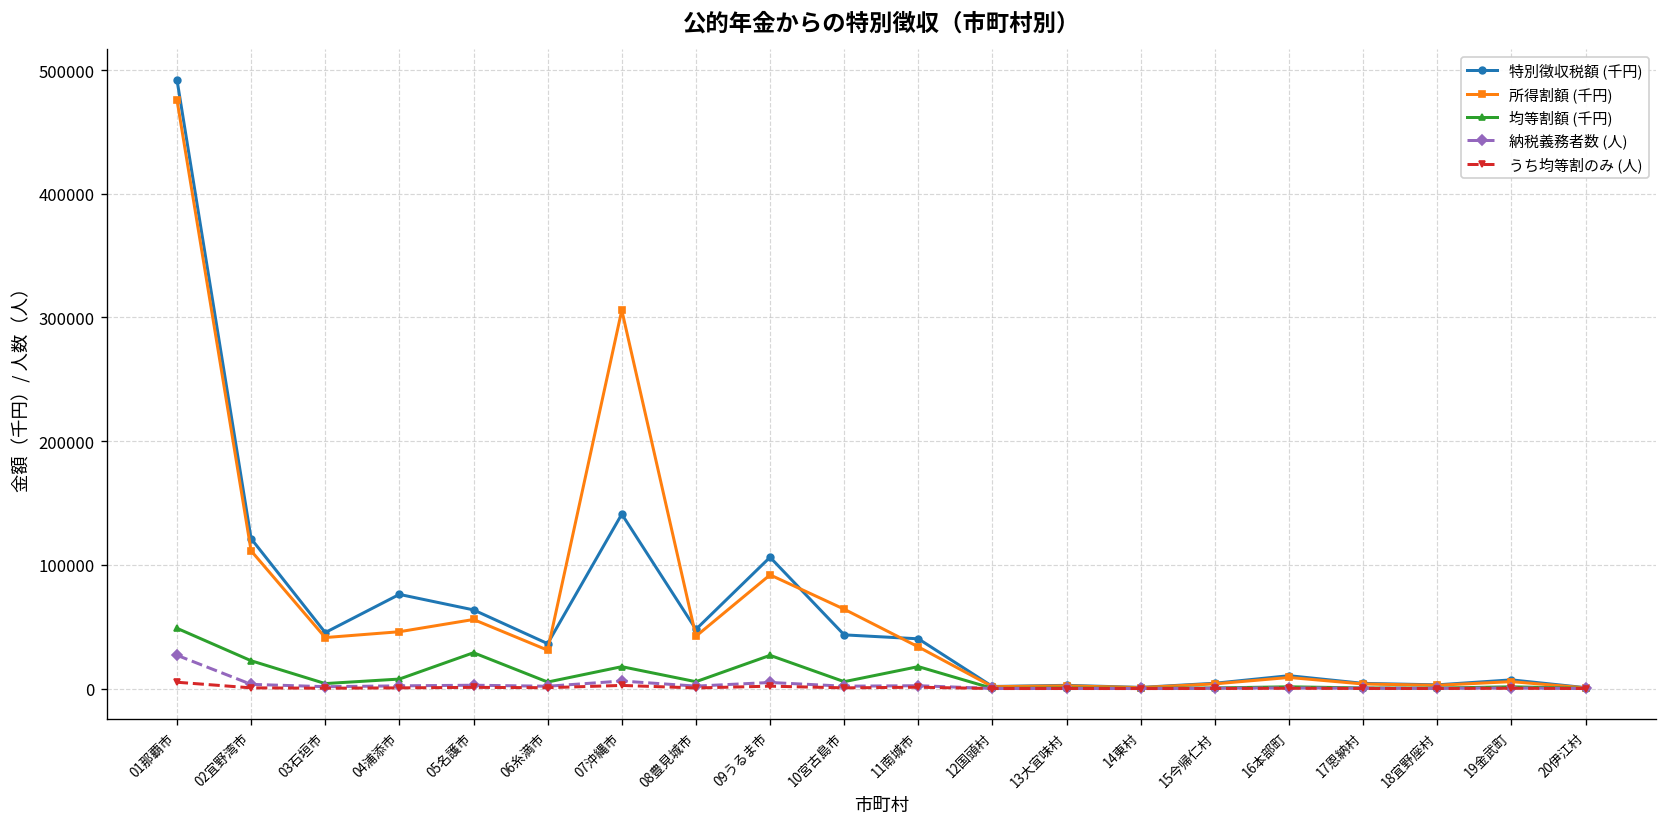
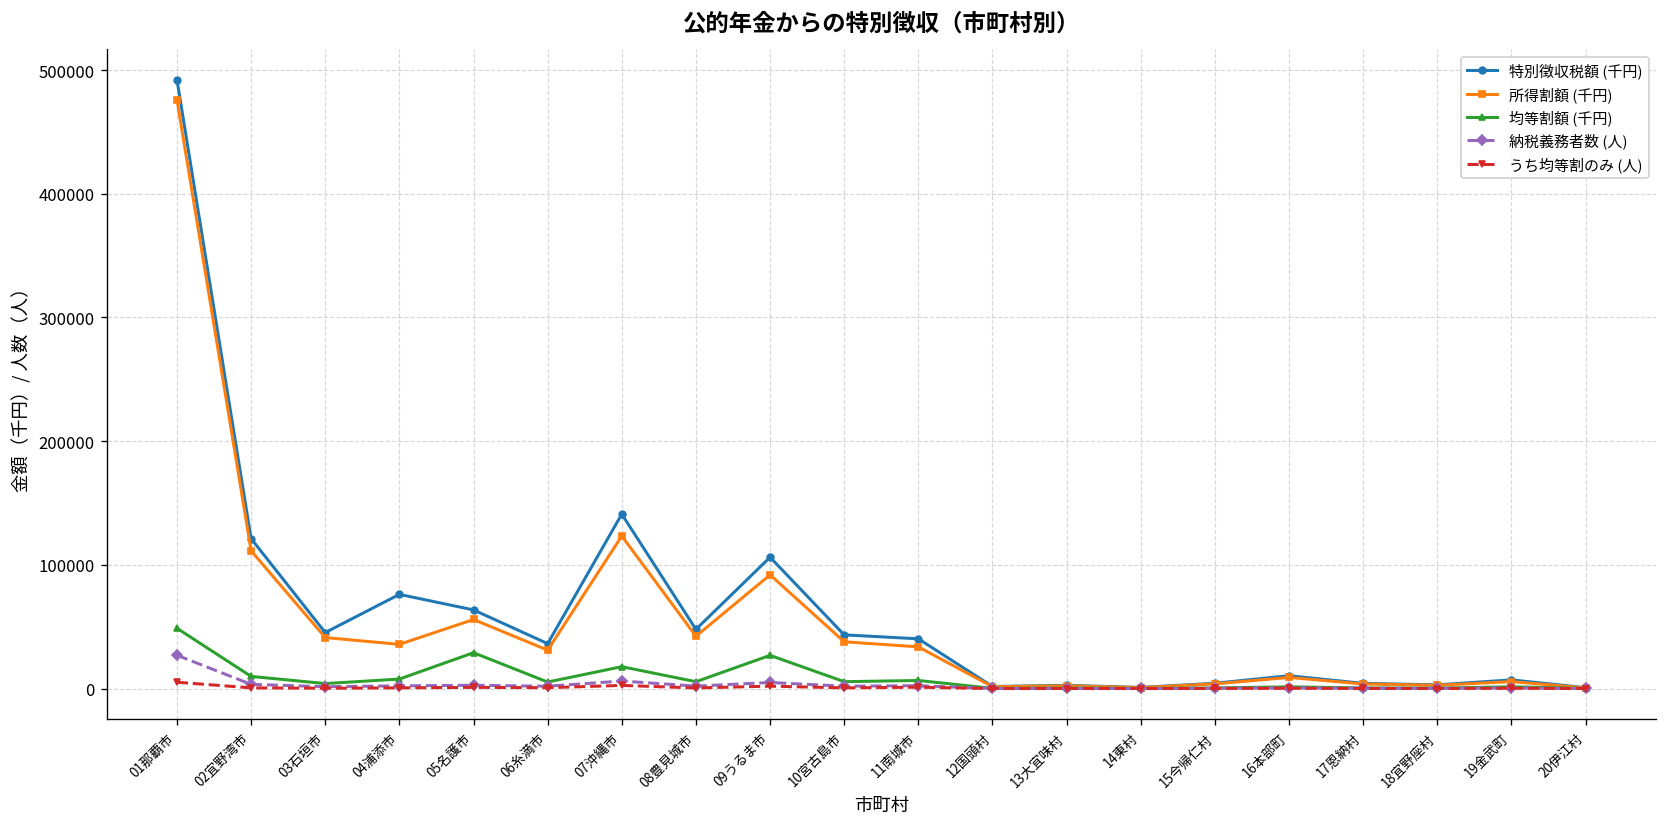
  {
    "特別徴収税額 (千円)": {
      "01那覇市": 492000,
      "02宜野湾市": 121000,
      "03石垣市": 45000,
      "04浦添市": 76000,
      "05名護市": 64000,
      "06糸満市": 36000,
      "07沖縄市": 141000,
      "08豊見城市": 48000,
      "09うるま市": 106000,
      "10宮古島市": 43000,
      "11南城市": 40000
    },
    "所得割額 (千円)": {
      "01那覇市": 476000,
      "02宜野湾市": 111000,
      "03石垣市": 41000,
-     "04浦添市": 46000,
+     "04浦添市": 36000,
      "05名護市": 56000,
      "06糸満市": 31000,
-     "07沖縄市": 306000,
+     "07沖縄市": 123000,
      "08豊見城市": 42000,
      "09うるま市": 92000,
-     "10宮古島市": 64000,
+     "10宮古島市": 38000,
      "11南城市": 34000
    },
    "均等割額 (千円)": {
      "01那覇市": 49000,
-     "02宜野湾市": 23000,
+     "02宜野湾市": 10000,
      "03石垣市": 4000,
      "04浦添市": 8000,
      "05名護市": 29000,
      "06糸満市": 5000,
      "07沖縄市": 18000,
      "08豊見城市": 6000,
      "09うるま市": 27000,
      "10宮古島市": 6000,
-     "11南城市": 18000
+     "11南城市": 7000
    },
    "納税義務者数 (人)": {
      "01那覇市": 27000,
      "02宜野湾市": 3000,
      "07沖縄市": 6000,
      "09うるま市": 5000
    },
    "うち均等割のみ (人)": {
      "01那覇市": 5000,
      "02宜野湾市": 1000,
      "07沖縄市": 3000,
      "09うるま市": 2000
    }
  }
